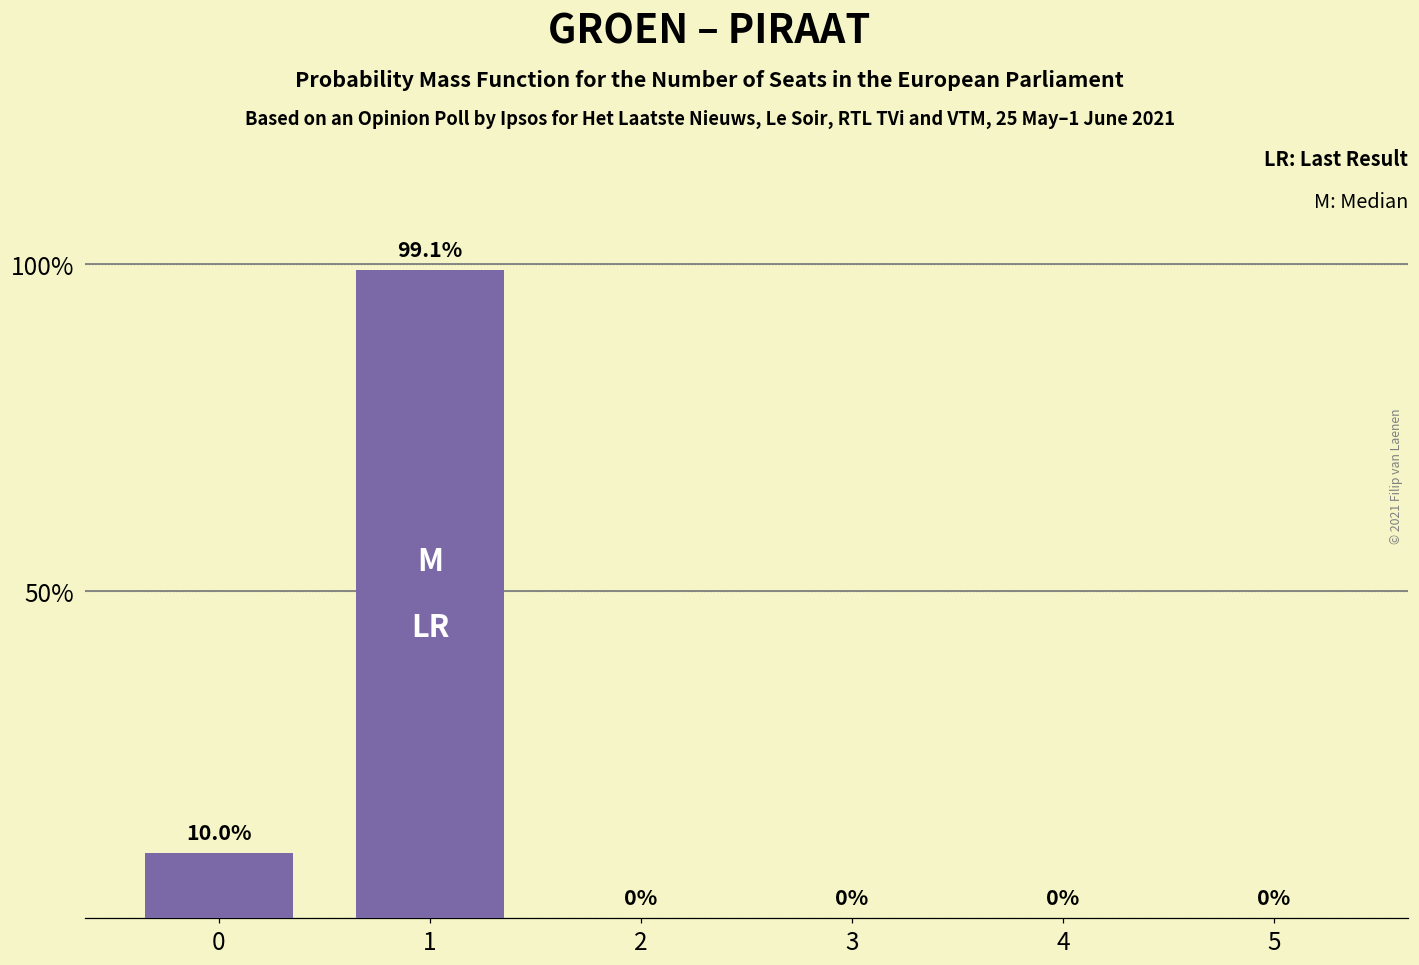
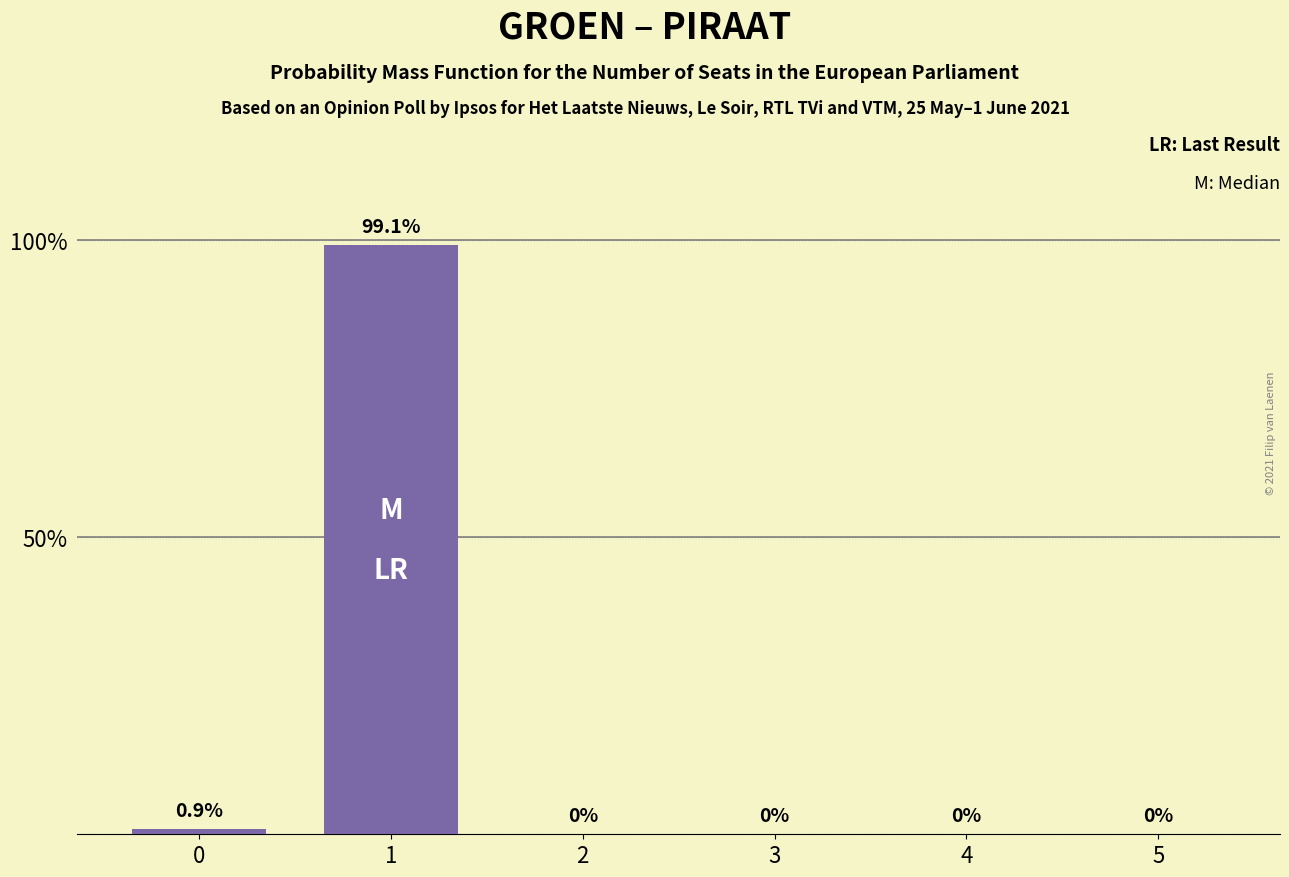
  {
-   "0": "10.0%",
+   "0": "0.9%",
    "1": "99.1%",
    "2": "0%",
    "3": "0%",
    "4": "0%",
    "5": "0%"
  }
